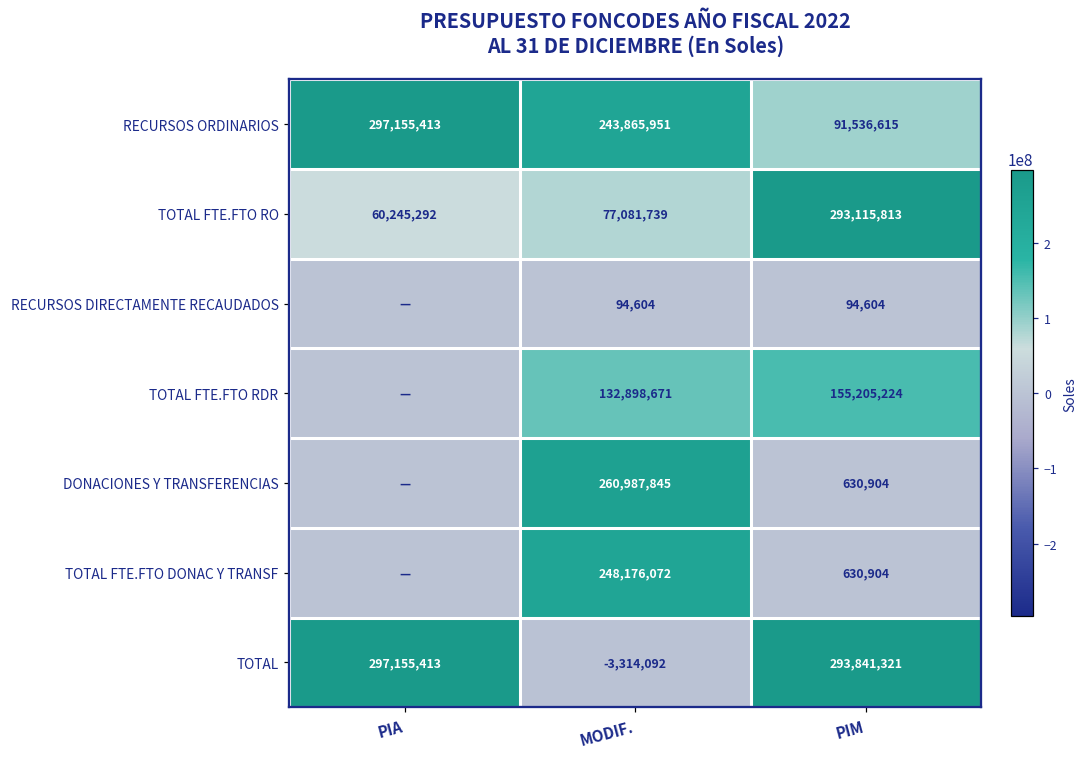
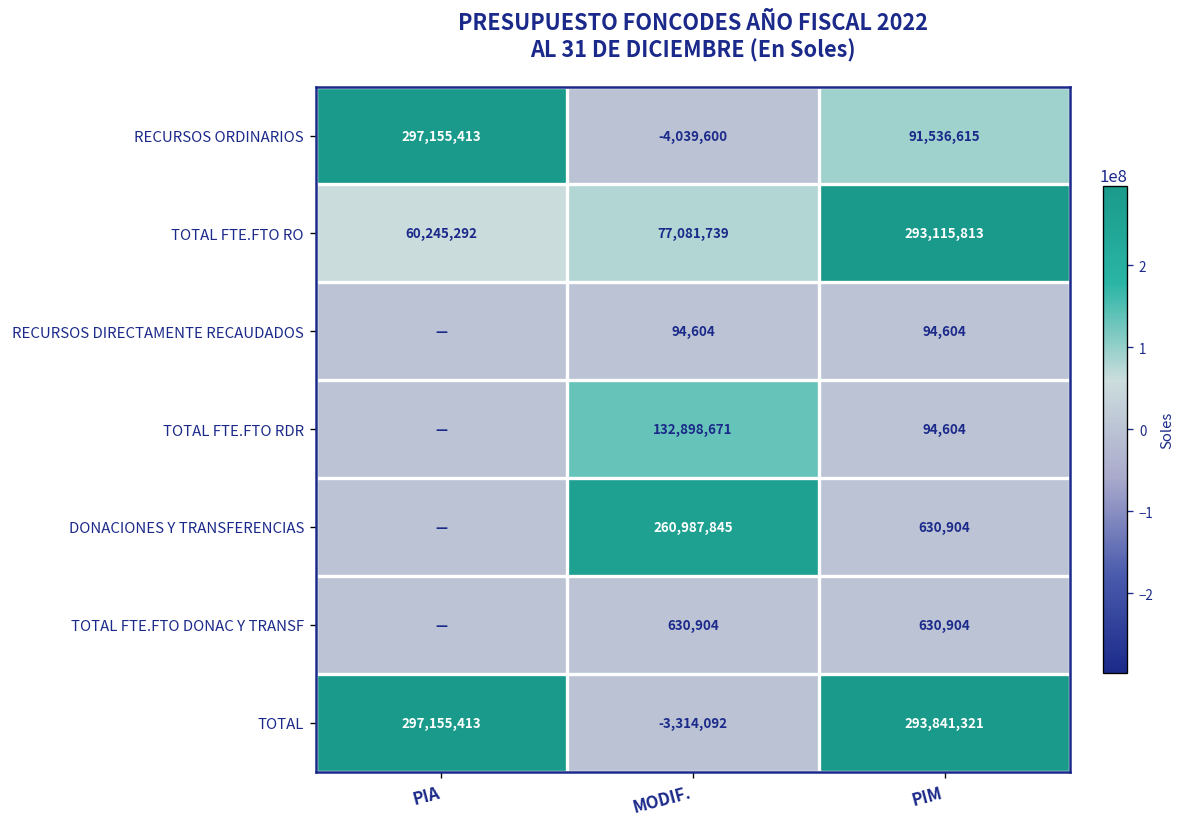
  {
    "RECURSOS ORDINARIOS": {
      "PIA": "297,155,413",
-     "MODIF.": "243,865,951",
+     "MODIF.": "-4,039,600",
      "PIM": "91,536,615"
    },
    "TOTAL FTE.FTO RO": {
      "PIA": "60,245,292",
      "MODIF.": "77,081,739",
      "PIM": "293,115,813"
    },
    "RECURSOS DIRECTAMENTE RECAUDADOS": {
      "MODIF.": "94,604",
      "PIM": "94,604"
    },
    "TOTAL FTE.FTO RDR": {
      "MODIF.": "132,898,671",
-     "PIM": "155,205,224"
+     "PIM": "94,604"
    },
    "DONACIONES Y TRANSFERENCIAS": {
      "MODIF.": "260,987,845",
      "PIM": "630,904"
    },
    "TOTAL FTE.FTO DONAC Y TRANSF": {
-     "MODIF.": "248,176,072",
+     "MODIF.": "630,904",
      "PIM": "630,904"
    },
    "TOTAL": {
      "PIA": "297,155,413",
      "MODIF.": "-3,314,092",
      "PIM": "293,841,321"
    }
  }
